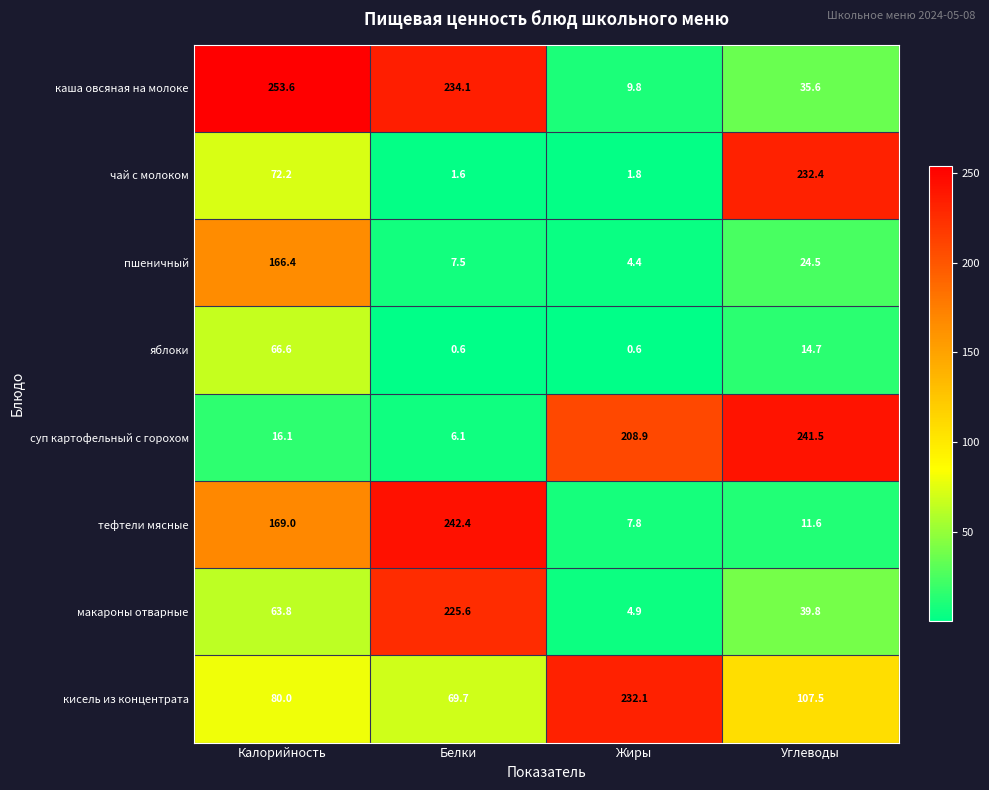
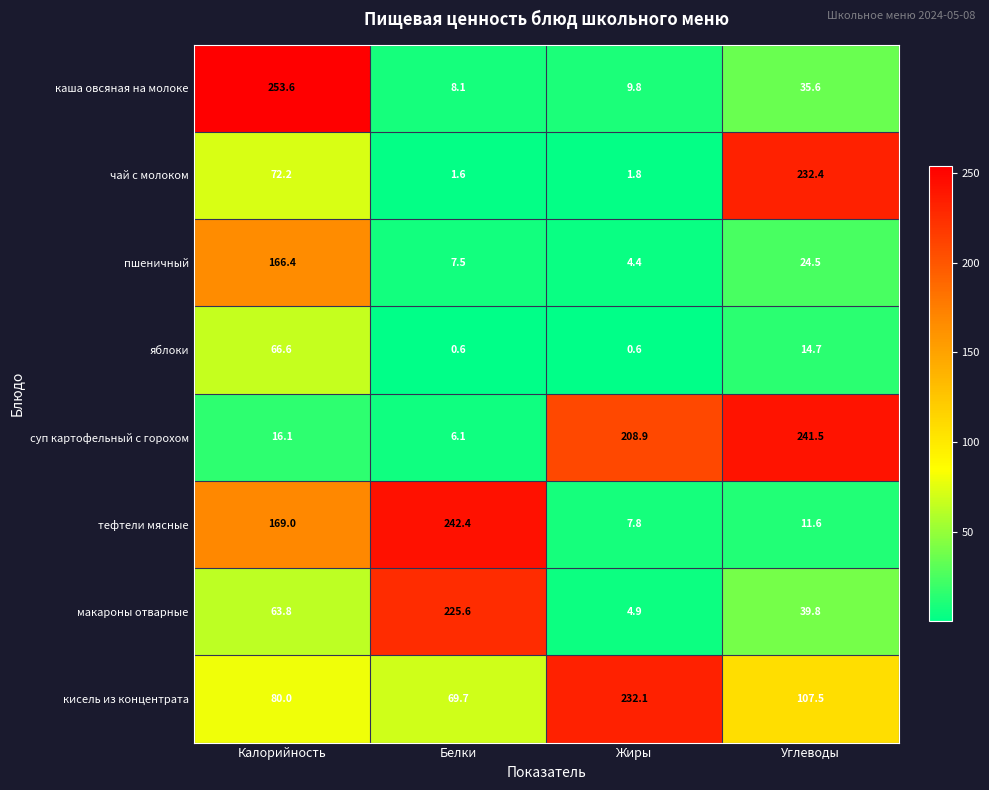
  {
    "каша овсяная на молоке": {
      "Калорийность": 253.6,
-     "Белки": 234.1,
+     "Белки": 8.1,
      "Жиры": 9.8,
      "Углеводы": 35.6
    },
    "чай с молоком": {
      "Калорийность": 72.2,
      "Белки": 1.6,
      "Жиры": 1.8,
      "Углеводы": 232.4
    },
    "пшеничный": {
      "Калорийность": 166.4,
      "Белки": 7.5,
      "Жиры": 4.4,
      "Углеводы": 24.5
    },
    "яблоки": {
      "Калорийность": 66.6,
      "Белки": 0.6,
      "Жиры": 0.6,
      "Углеводы": 14.7
    },
    "суп картофельный с горохом": {
      "Калорийность": 16.1,
      "Белки": 6.1,
      "Жиры": 208.9,
      "Углеводы": 241.5
    },
    "тефтели мясные": {
      "Калорийность": 169.0,
      "Белки": 242.4,
      "Жиры": 7.8,
      "Углеводы": 11.6
    },
    "макароны отварные": {
      "Калорийность": 63.8,
      "Белки": 225.6,
      "Жиры": 4.9,
      "Углеводы": 39.8
    },
    "кисель из концентрата": {
      "Калорийность": 80.0,
      "Белки": 69.7,
      "Жиры": 232.1,
      "Углеводы": 107.5
    }
  }
